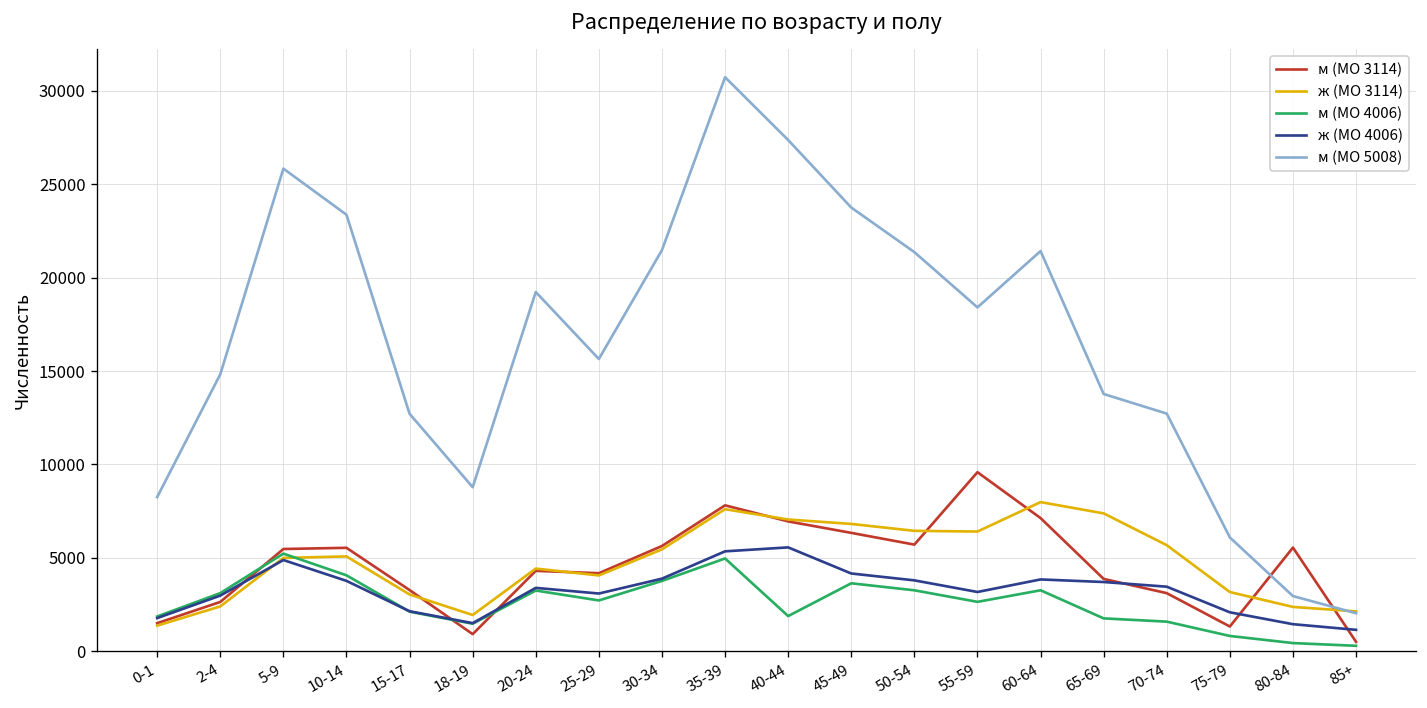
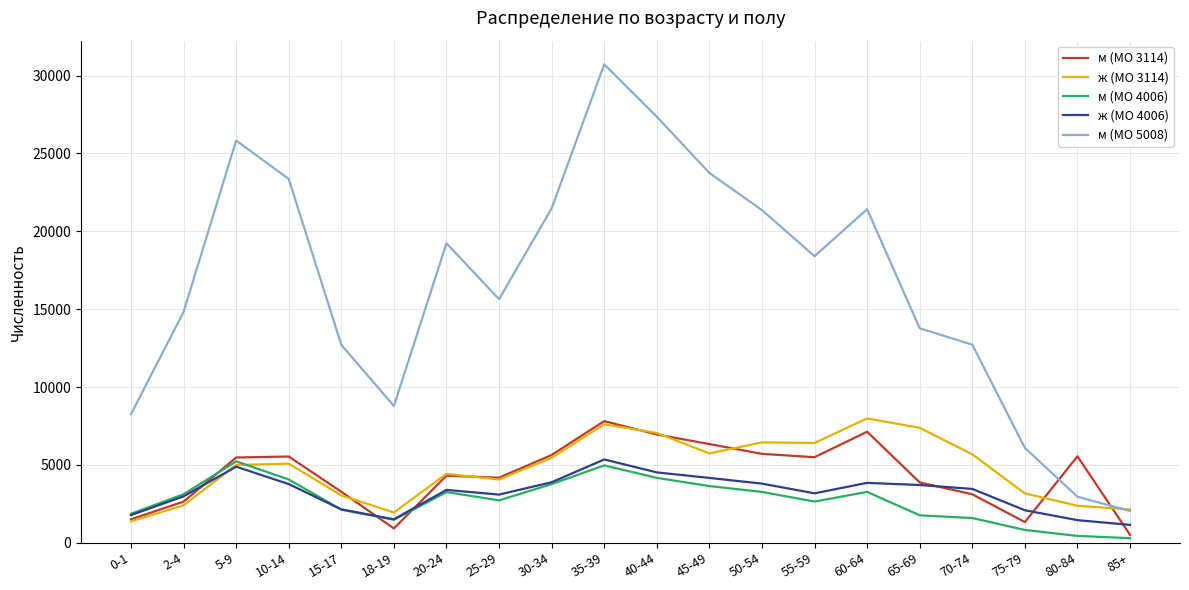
  {
    "м (МО 3114)": {
      "2-4": 2600,
      "5-9": 5500,
      "10-14": 5500,
      "15-17": 3300,
      "18-19": 900,
      "30-34": 5600,
      "35-39": 7800,
      "45-49": 6300,
      "50-54": 5700,
-     "55-59": 9600,
+     "55-59": 5500,
      "60-64": 7100,
      "65-69": 3900,
      "70-74": 3100,
      "75-79": 1300,
      "80-84": 5600,
      "85+": 500
    },
    "ж (МО 3114)": {
      "2-4": 2400,
      "10-14": 5100,
      "15-17": 3000,
      "18-19": 1900,
      "30-34": 5500,
      "35-39": 7600,
-     "45-49": 6800,
+     "45-49": 5700,
      "50-54": 6500,
      "55-59": 6400,
      "60-64": 8000,
      "65-69": 7400,
      "70-74": 5700,
      "75-79": 3200,
      "80-84": 2400
    },
    "м (МО 4006)": {
      "5-9": 5200,
      "10-14": 4100,
      "25-29": 2700,
      "35-39": 5000,
-     "40-44": 1900,
+     "40-44": 4200,
      "45-49": 3600,
      "50-54": 3300,
      "55-59": 2700,
      "60-64": 3300,
      "65-69": 1800,
      "70-74": 1600,
      "75-79": 800,
      "80-84": 400,
      "85+": 300
    },
    "ж (МО 4006)": {
      "10-14": 3800,
      "25-29": 3100,
      "35-39": 5400,
-     "40-44": 5600,
+     "40-44": 4500,
      "45-49": 4200,
      "50-54": 3800,
      "55-59": 3200,
      "60-64": 3800,
      "65-69": 3700,
      "70-74": 3500,
      "75-79": 2100,
      "80-84": 1500,
      "85+": 1200
    },
    "м (МО 5008)": {
      "0-1": 8300,
      "2-4": 14800,
      "5-9": 25800,
      "10-14": 23400,
      "15-17": 12700,
      "18-19": 8800,
      "20-24": 19200,
      "25-29": 15600,
      "30-34": 21500,
      "35-39": 30700,
      "40-44": 27400,
      "45-49": 23700,
      "50-54": 21400,
      "55-59": 18400,
      "60-64": 21400,
      "65-69": 13800,
      "70-74": 12700,
      "75-79": 6100,
      "80-84": 3000
    }
  }
